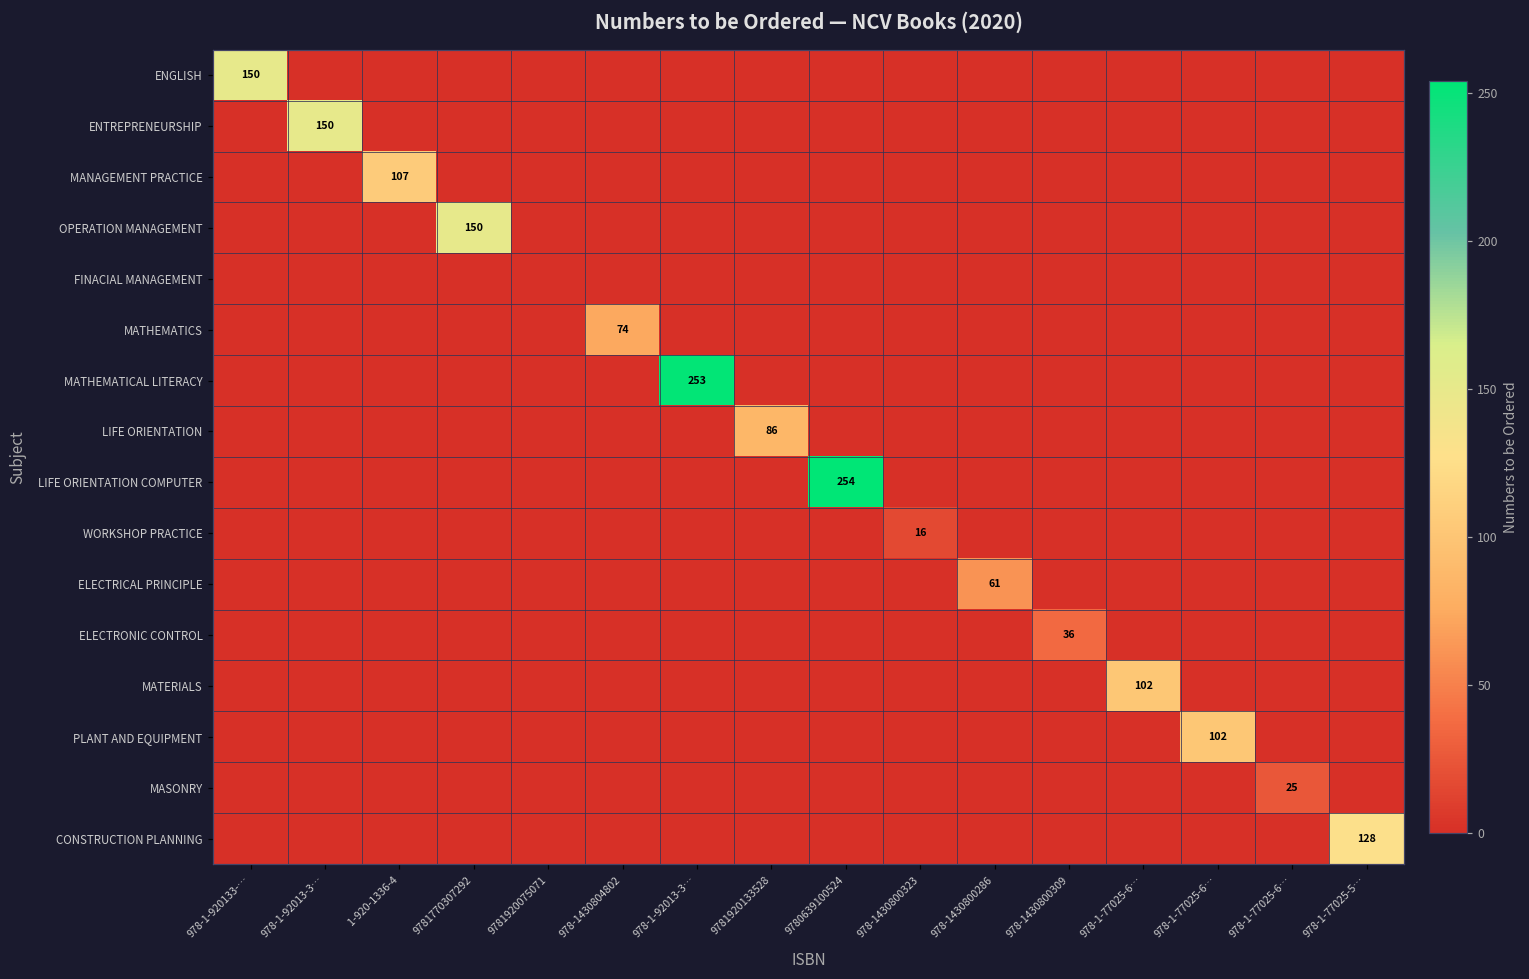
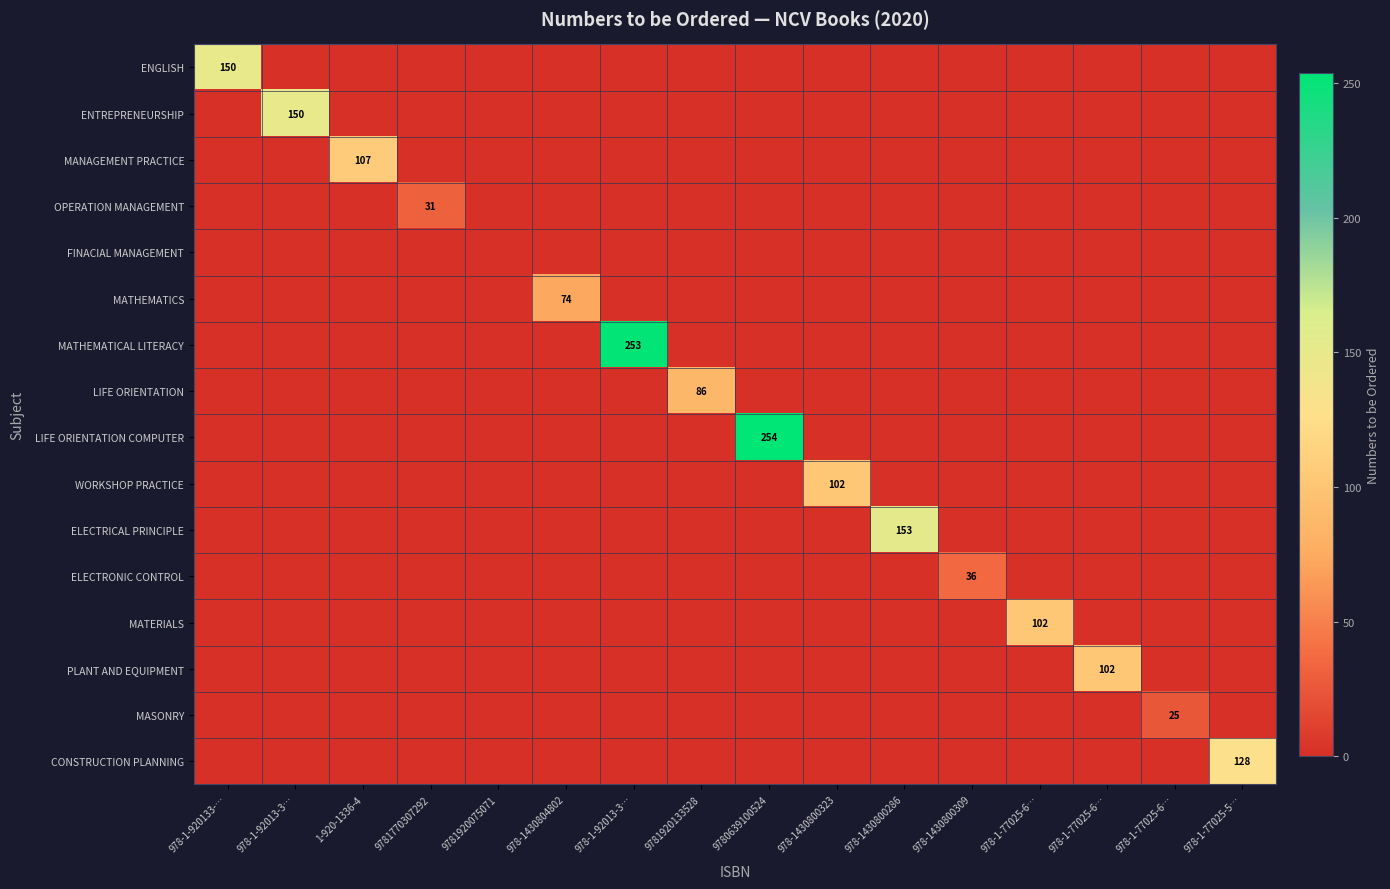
  {
    "ENGLISH": {
      "978-1-920133-…": 150
    },
    "MANAGEMENT PRACTICE": {
      "1-920-1336-4": 107
    },
    "OPERATION MANAGEMENT": {
-     "9781770307292": 150
+     "9781770307292": 31
    },
    "MATHEMATICS": {
      "978-1430804802": 74
    },
    "LIFE ORIENTATION": {
      "9781920133528": 86
    },
    "LIFE ORIENTATION COMPUTER": {
      "9780639100524": 254
    },
    "WORKSHOP PRACTICE": {
-     "978-1430800323": 16
+     "978-1430800323": 102
    },
    "ELECTRICAL PRINCIPLE": {
-     "978-1430800286": 61
+     "978-1430800286": 153
    },
    "ELECTRONIC CONTROL": {
      "978-1430800309": 36
    },
    "CONSTRUCTION PLANNING": {
      "978-1-77025-5…": 128
    }
  }
